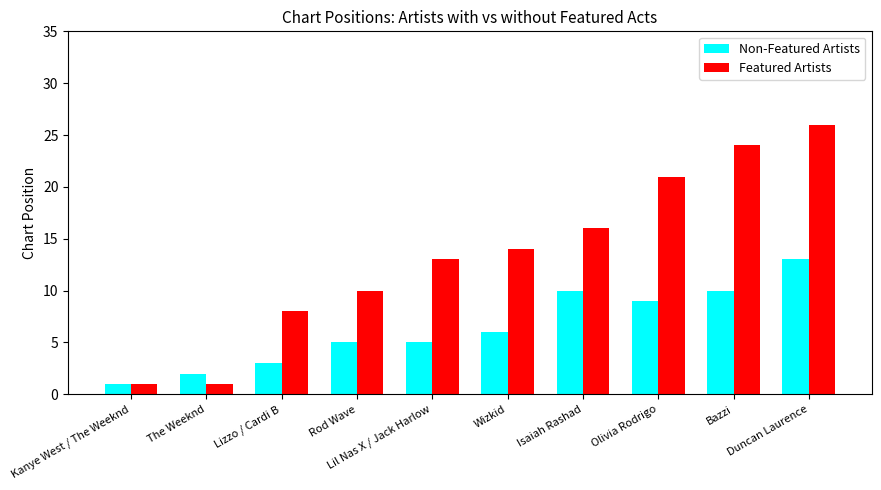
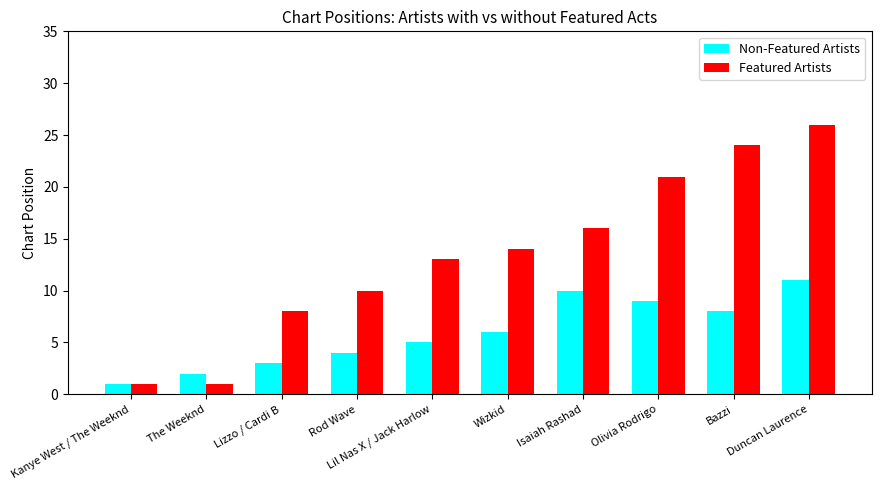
  {
    "Non-Featured Artists": {
      "Kanye West / The Weeknd": 1,
      "The Weeknd": 2,
      "Lizzo / Cardi B": 3,
-     "Rod Wave": 5,
+     "Rod Wave": 4,
      "Lil Nas X / Jack Harlow": 5,
      "Wizkid": 6,
      "Isaiah Rashad": 10,
      "Olivia Rodrigo": 9,
-     "Bazzi": 10,
-     "Duncan Laurence": 13
+     "Bazzi": 8,
+     "Duncan Laurence": 11
    },
    "Featured Artists": {
      "Kanye West / The Weeknd": 1,
      "The Weeknd": 1,
      "Lizzo / Cardi B": 8,
      "Rod Wave": 10,
      "Lil Nas X / Jack Harlow": 13,
      "Wizkid": 14,
      "Isaiah Rashad": 16,
      "Olivia Rodrigo": 21,
      "Bazzi": 24,
      "Duncan Laurence": 26
    }
  }
